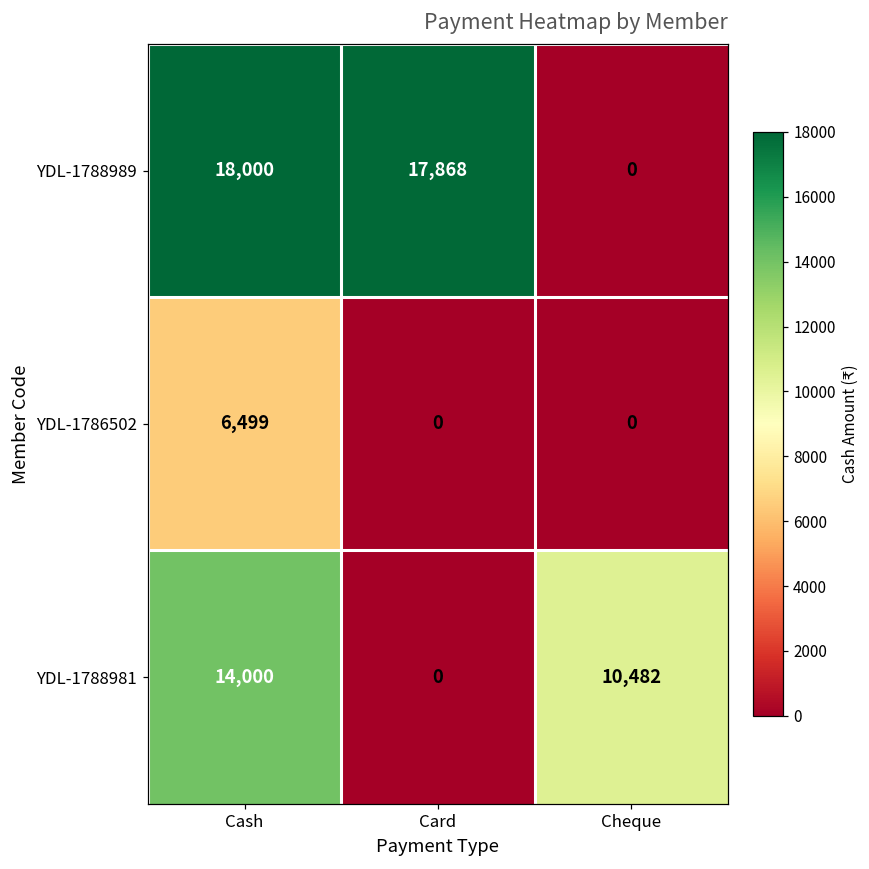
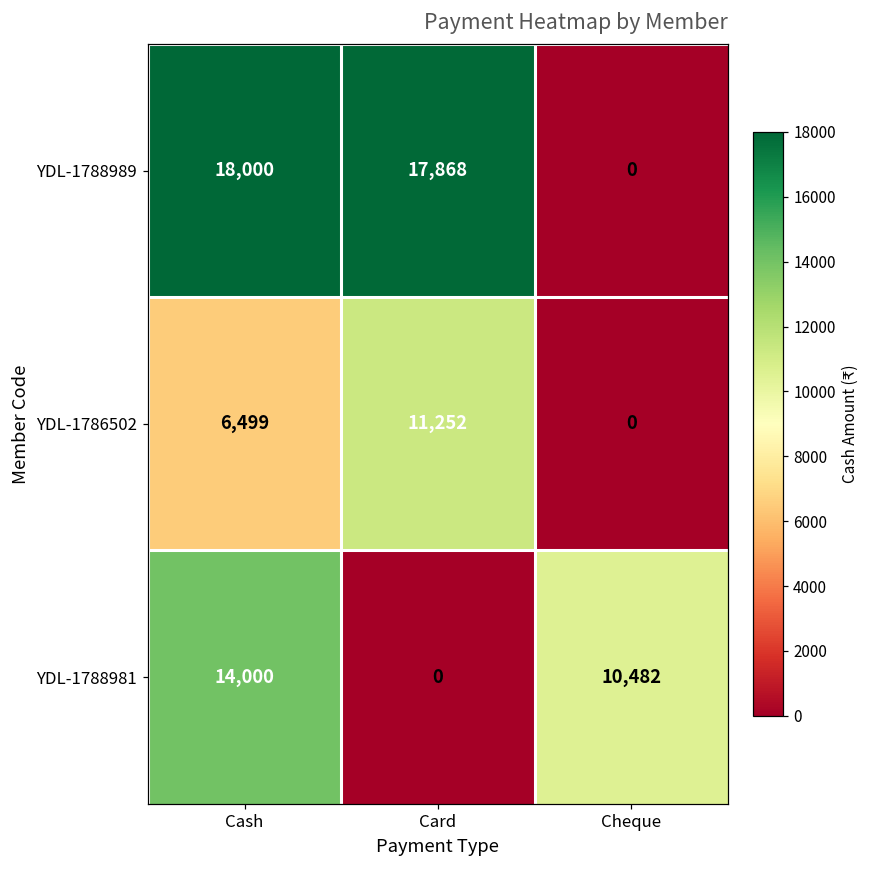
  {
    "YDL-1788989": {
      "Cash": "18,000",
      "Card": "17,868",
      "Cheque": "0"
    },
    "YDL-1786502": {
      "Cash": "6,499",
-     "Card": "0",
+     "Card": "11,252",
      "Cheque": "0"
    },
    "YDL-1788981": {
      "Cash": "14,000",
      "Card": "0",
      "Cheque": "10,482"
    }
  }
